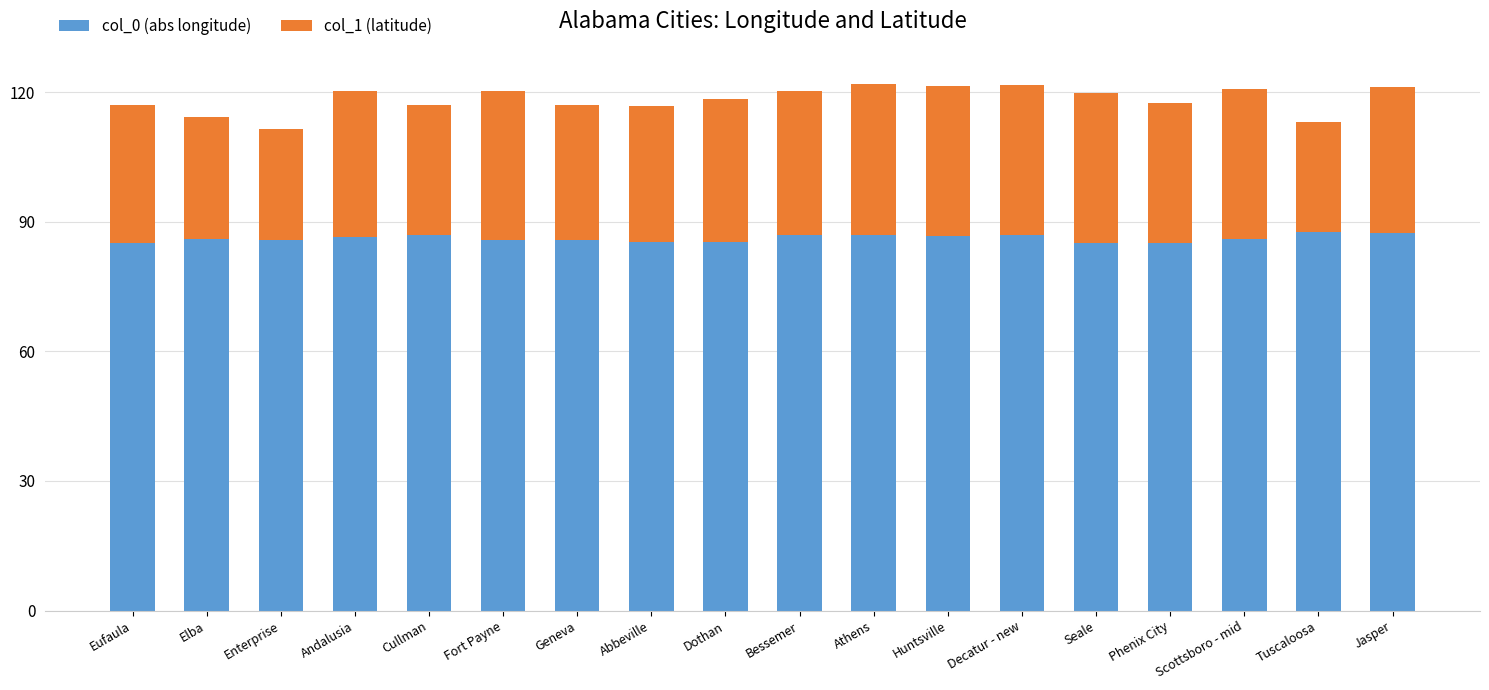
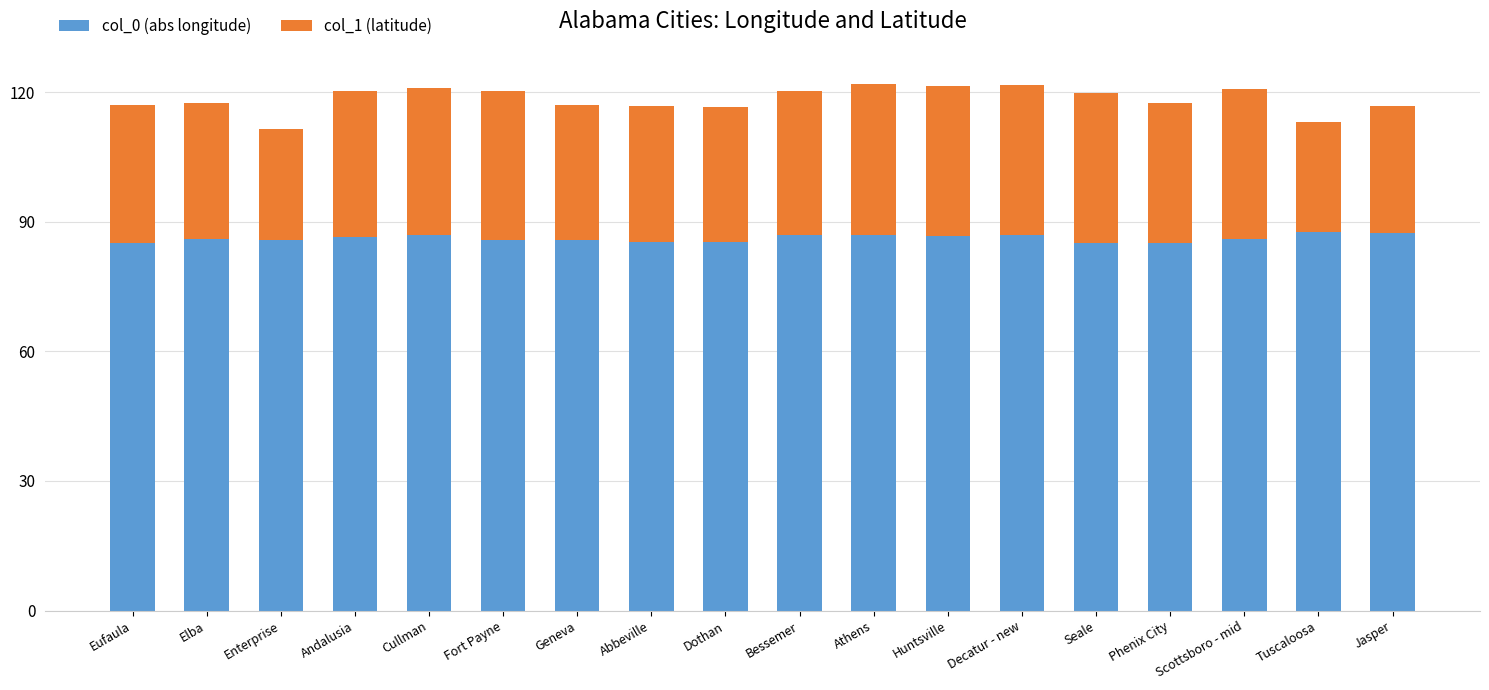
  {
    "col_0 (abs longitude)": {
      "Eufaula": 85,
      "Elba": 86,
      "Enterprise": 86,
      "Andalusia": 86,
      "Cullman": 87,
      "Fort Payne": 86,
      "Geneva": 86,
      "Abbeville": 85,
      "Dothan": 85,
      "Bessemer": 87,
      "Athens": 87,
      "Huntsville": 87,
      "Decatur - new": 87,
      "Seale": 85,
      "Phenix City": 85,
      "Scottsboro - mid": 86,
      "Tuscaloosa": 88,
      "Jasper": 87
    },
    "col_1 (latitude)": {
      "Eufaula": 32,
-     "Elba": 28,
+     "Elba": 31,
      "Enterprise": 26,
      "Andalusia": 34,
-     "Cullman": 30,
+     "Cullman": 34,
      "Fort Payne": 34,
      "Geneva": 31,
      "Abbeville": 32,
-     "Dothan": 33,
+     "Dothan": 31,
      "Bessemer": 33,
      "Athens": 35,
      "Huntsville": 35,
      "Decatur - new": 35,
      "Seale": 35,
      "Phenix City": 32,
      "Scottsboro - mid": 35,
      "Tuscaloosa": 25,
-     "Jasper": 34
+     "Jasper": 29
    }
  }
